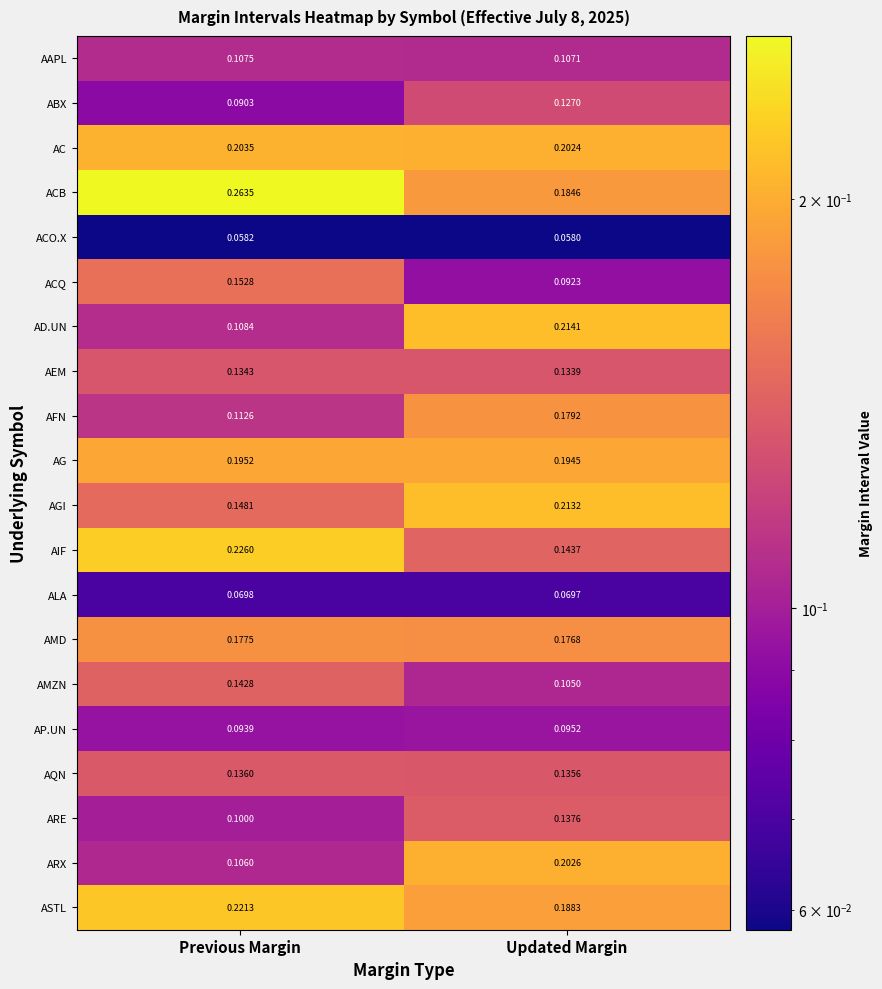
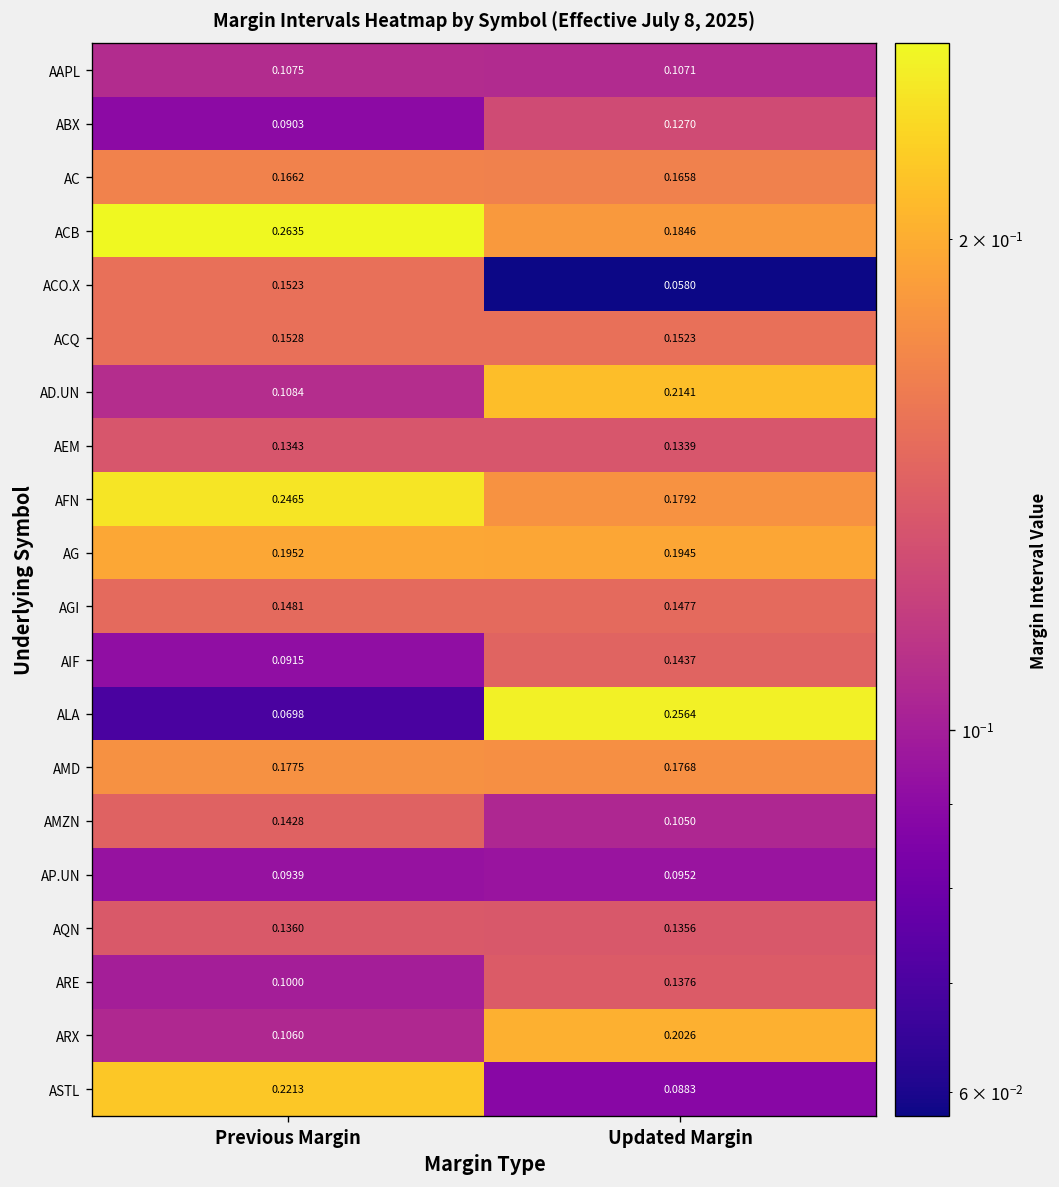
  {
    "AAPL": {
      "Previous Margin": 0.1075,
      "Updated Margin": 0.1071
    },
    "ABX": {
      "Previous Margin": 0.0903,
      "Updated Margin": 0.1270
    },
    "AC": {
-     "Previous Margin": 0.2035,
-     "Updated Margin": 0.2024
+     "Previous Margin": 0.1662,
+     "Updated Margin": 0.1658
    },
    "ACB": {
      "Previous Margin": 0.2635,
      "Updated Margin": 0.1846
    },
    "ACO.X": {
-     "Previous Margin": 0.0582,
+     "Previous Margin": 0.1523,
      "Updated Margin": 0.0580
    },
    "ACQ": {
      "Previous Margin": 0.1528,
-     "Updated Margin": 0.0923
+     "Updated Margin": 0.1523
    },
    "AD.UN": {
      "Previous Margin": 0.1084,
      "Updated Margin": 0.2141
    },
    "AEM": {
      "Previous Margin": 0.1343,
      "Updated Margin": 0.1339
    },
    "AFN": {
-     "Previous Margin": 0.1126,
+     "Previous Margin": 0.2465,
      "Updated Margin": 0.1792
    },
    "AG": {
      "Previous Margin": 0.1952,
      "Updated Margin": 0.1945
    },
    "AGI": {
      "Previous Margin": 0.1481,
-     "Updated Margin": 0.2132
+     "Updated Margin": 0.1477
    },
    "AIF": {
-     "Previous Margin": 0.2260,
+     "Previous Margin": 0.0915,
      "Updated Margin": 0.1437
    },
    "ALA": {
      "Previous Margin": 0.0698,
-     "Updated Margin": 0.0697
+     "Updated Margin": 0.2564
    },
    "AMD": {
      "Previous Margin": 0.1775,
      "Updated Margin": 0.1768
    },
    "AMZN": {
      "Previous Margin": 0.1428,
      "Updated Margin": 0.1050
    },
    "AP.UN": {
      "Previous Margin": 0.0939,
      "Updated Margin": 0.0952
    },
    "AQN": {
      "Previous Margin": 0.1360,
      "Updated Margin": 0.1356
    },
    "ARE": {
      "Previous Margin": 0.1000,
      "Updated Margin": 0.1376
    },
    "ARX": {
      "Previous Margin": 0.1060,
      "Updated Margin": 0.2026
    },
    "ASTL": {
      "Previous Margin": 0.2213,
-     "Updated Margin": 0.1883
+     "Updated Margin": 0.0883
    }
  }
